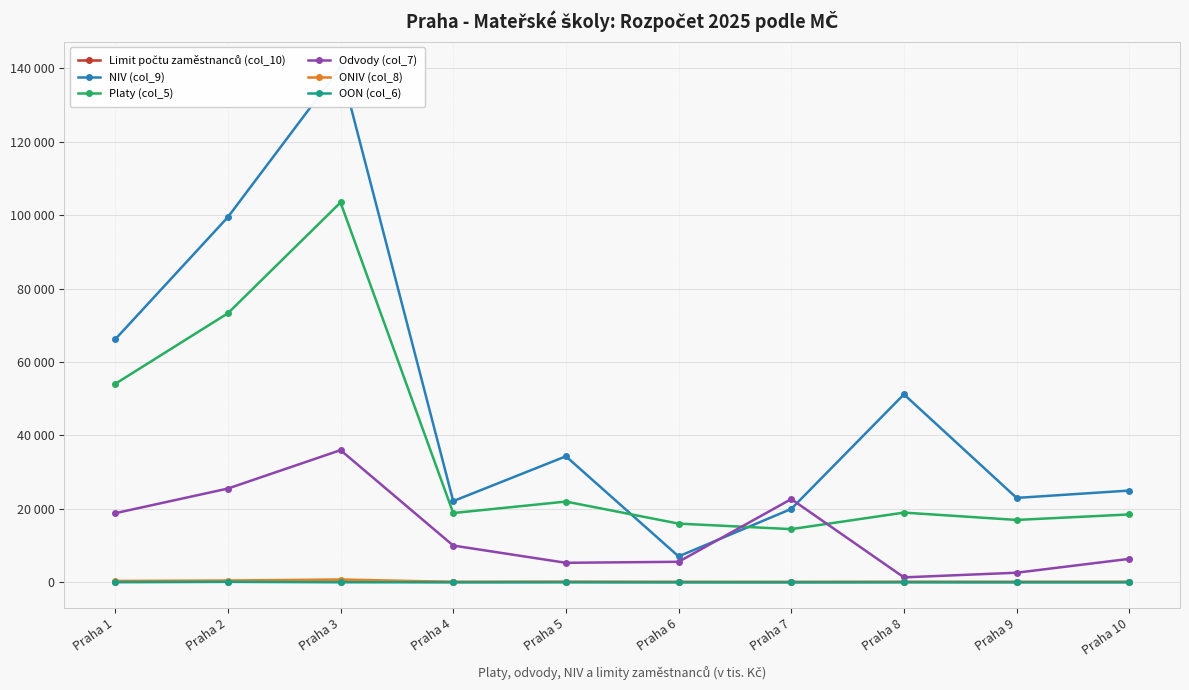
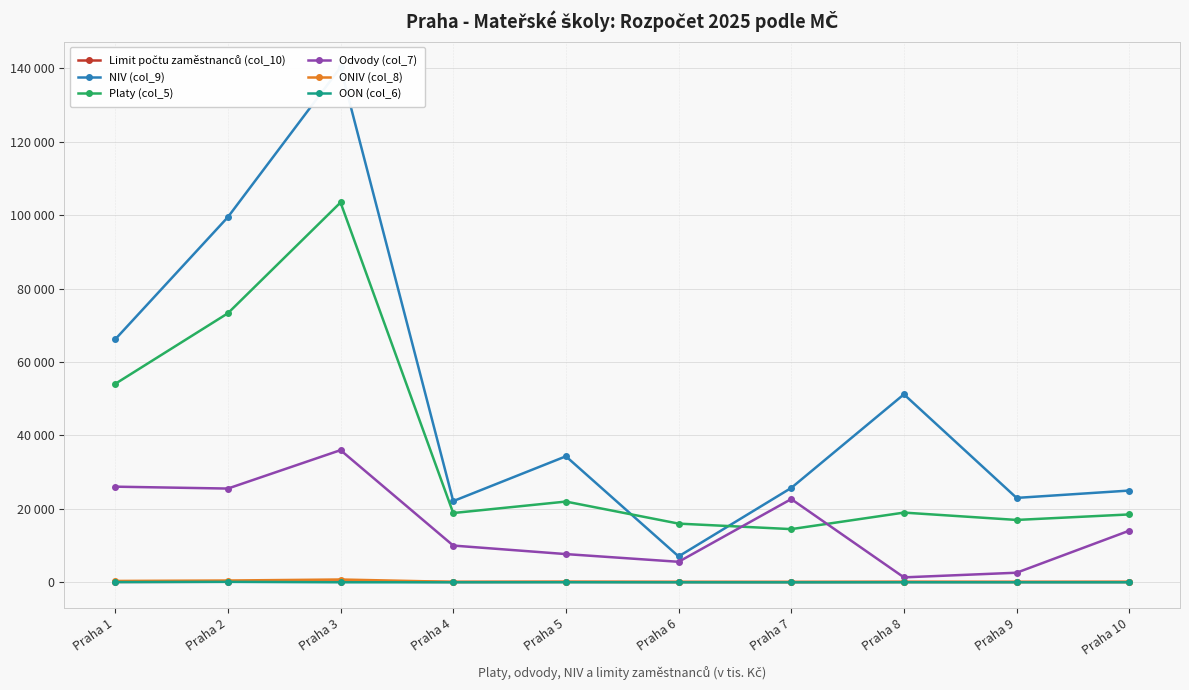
  {
    "NIV (col_9)": {
      "Praha 1": 66000,
      "Praha 2": 99000,
      "Praha 4": 22000,
      "Praha 5": 34000,
      "Praha 6": 7000,
-     "Praha 7": 20000,
+     "Praha 7": 26000,
      "Praha 8": 51000,
      "Praha 9": 23000,
      "Praha 10": 25000
    },
    "Odvody (col_7)": {
-     "Praha 1": 19000,
+     "Praha 1": 26000,
      "Praha 2": 26000,
      "Praha 3": 36000,
      "Praha 4": 10000,
-     "Praha 5": 5000,
+     "Praha 5": 8000,
      "Praha 6": 6000,
      "Praha 7": 23000,
      "Praha 8": 1000,
      "Praha 9": 3000,
-     "Praha 10": 6000
+     "Praha 10": 14000
    }
  }
